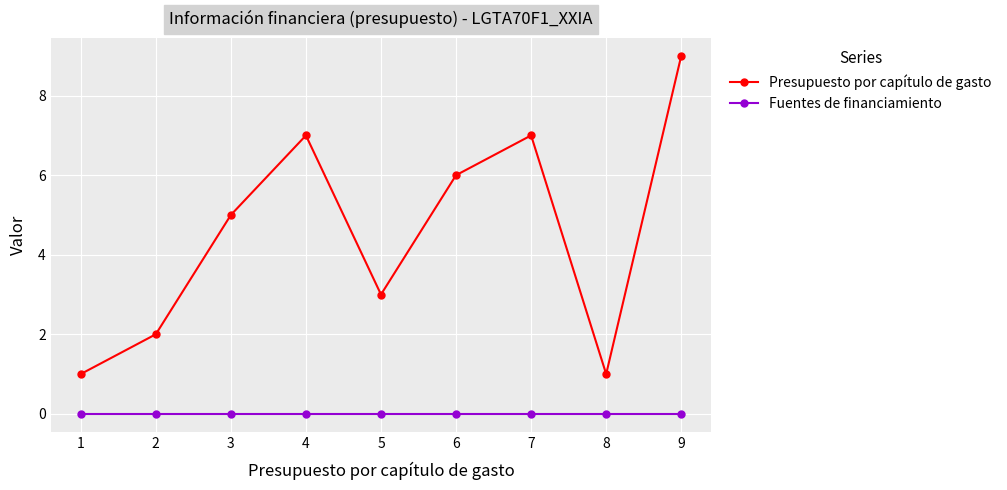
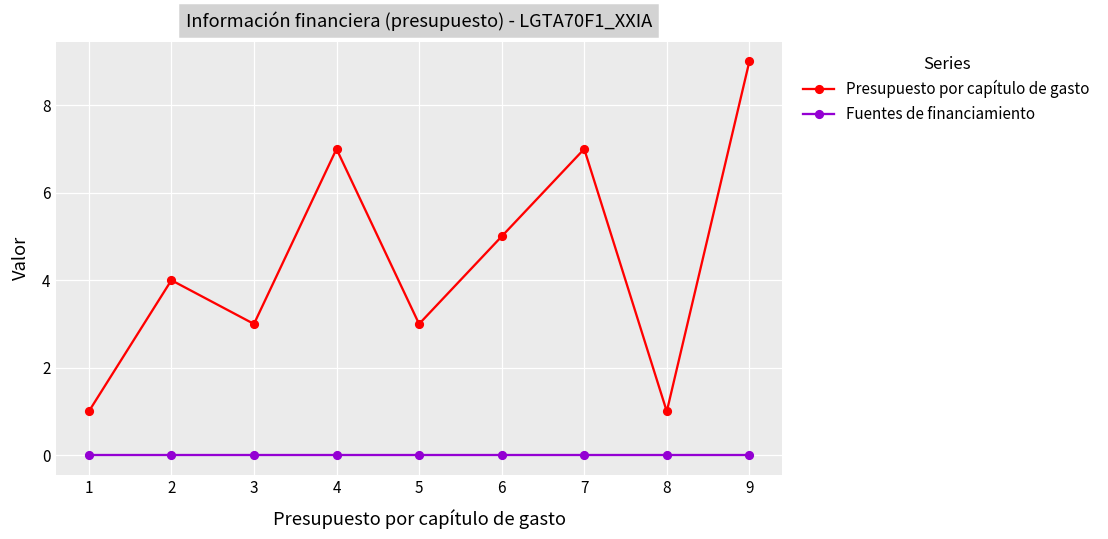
  {
    "Presupuesto por capítulo de gasto": {
      "1": 1,
-     "2": 2,
-     "3": 5,
+     "2": 4,
+     "3": 3,
      "4": 7,
      "5": 3,
-     "6": 6,
+     "6": 5,
      "7": 7,
      "8": 1,
      "9": 9
    },
    "Fuentes de financiamiento": {
      "1": 0,
      "2": 0,
      "3": 0,
      "4": 0,
      "5": 0,
      "6": 0,
      "7": 0,
      "8": 0,
      "9": 0
    }
  }
